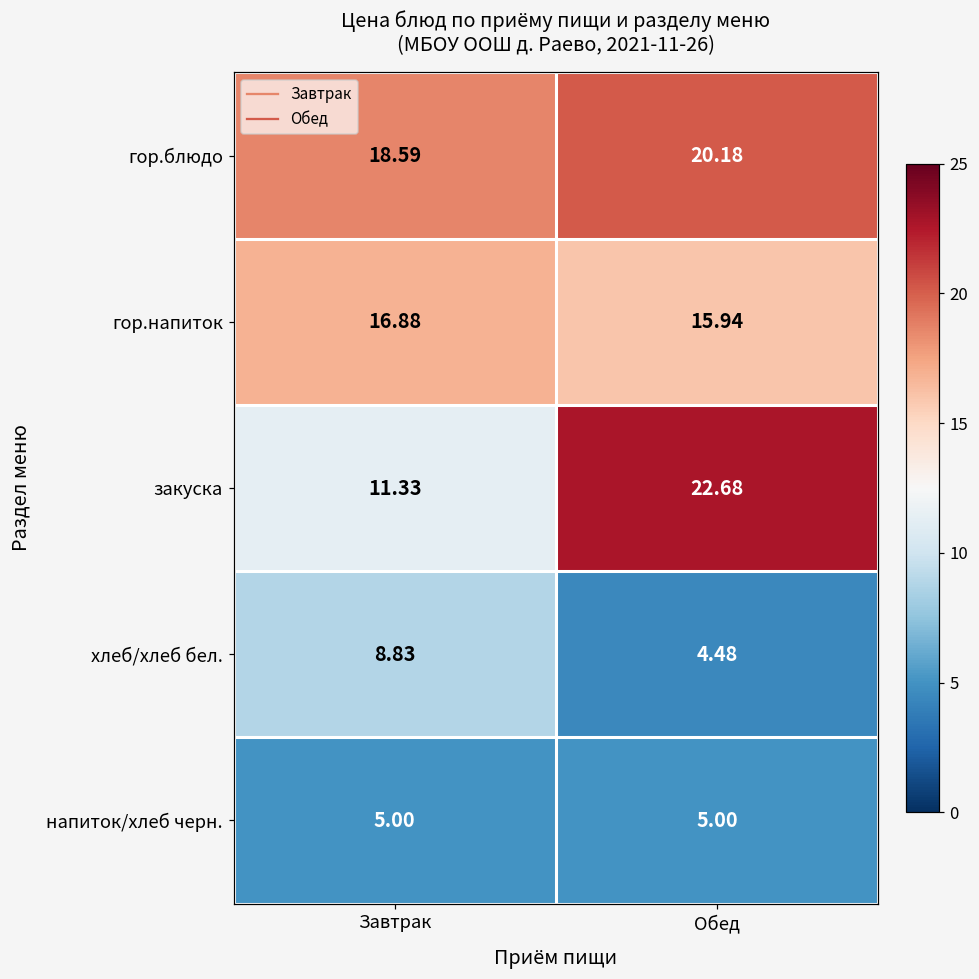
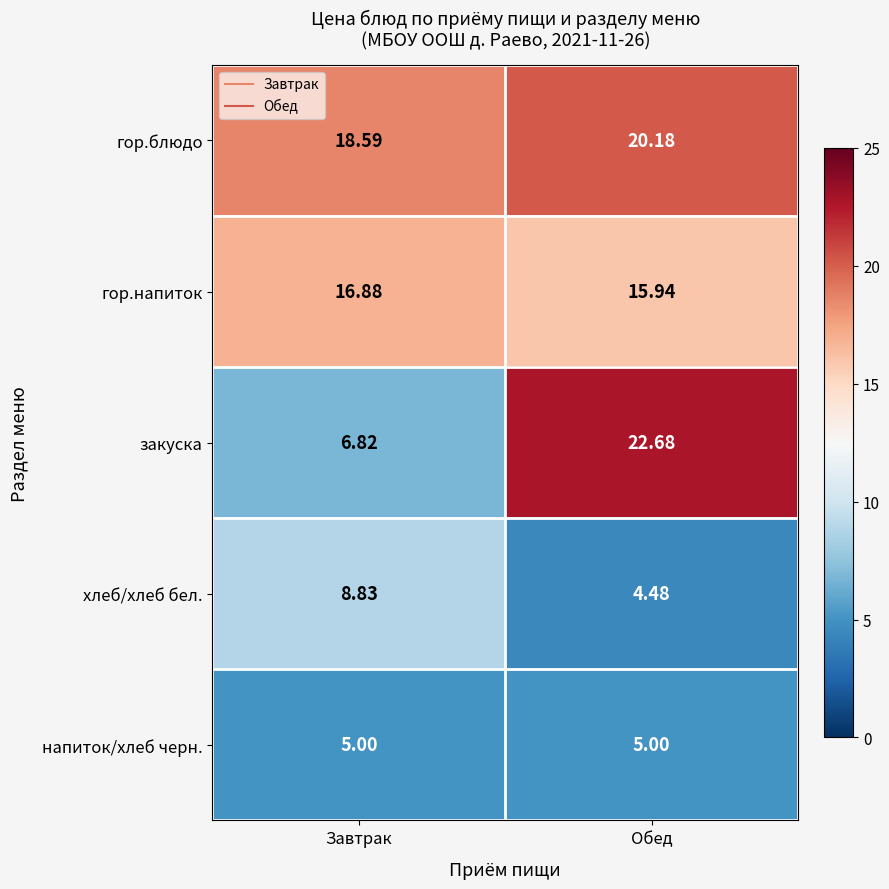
  {
    "гор.блюдо": {
      "Завтрак": 18.59,
      "Обед": 20.18
    },
    "гор.напиток": {
      "Завтрак": 16.88,
      "Обед": 15.94
    },
    "закуска": {
-     "Завтрак": 11.33,
+     "Завтрак": 6.82,
      "Обед": 22.68
    },
    "хлеб/хлеб бел.": {
      "Завтрак": 8.83,
      "Обед": 4.48
    },
    "напиток/хлеб черн.": {
      "Завтрак": 5.00,
      "Обед": 5.00
    }
  }
